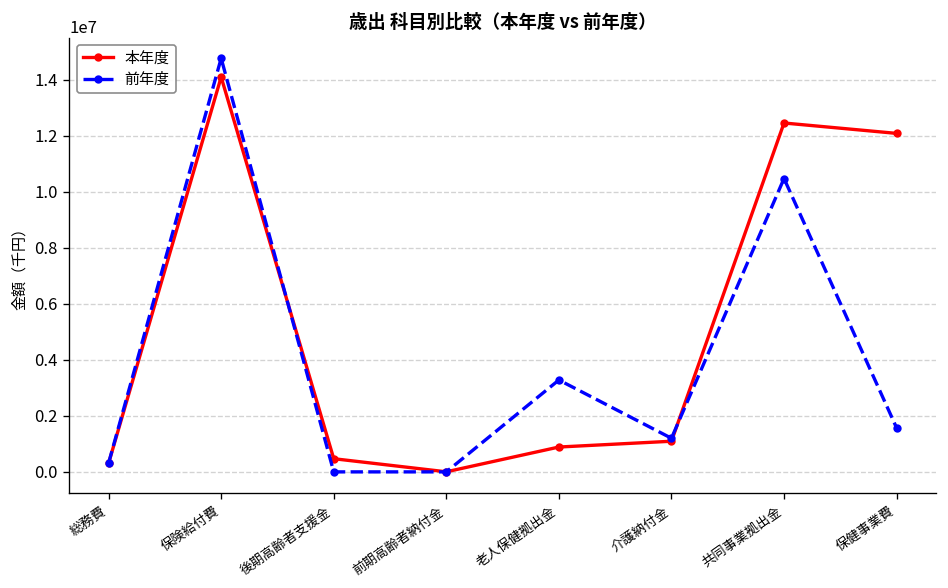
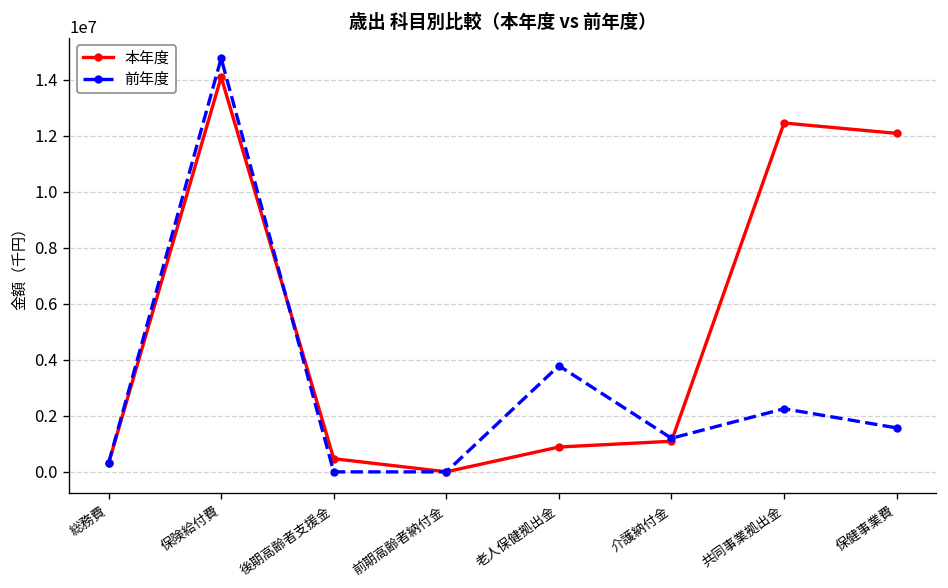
  {
    "本年度": {
      "保険給付費": 14100000,
      "後期高齢者支援金": 500000,
      "老人保健拠出金": 900000,
      "共同事業拠出金": 12500000,
      "保健事業費": 12100000
    },
    "前年度": {
      "保険給付費": 14800000,
      "後期高齢者支援金": 0,
-     "老人保健拠出金": 3300000,
-     "共同事業拠出金": 10500000,
+     "老人保健拠出金": 3800000,
+     "共同事業拠出金": 2300000,
      "保健事業費": 1600000
    }
  }
